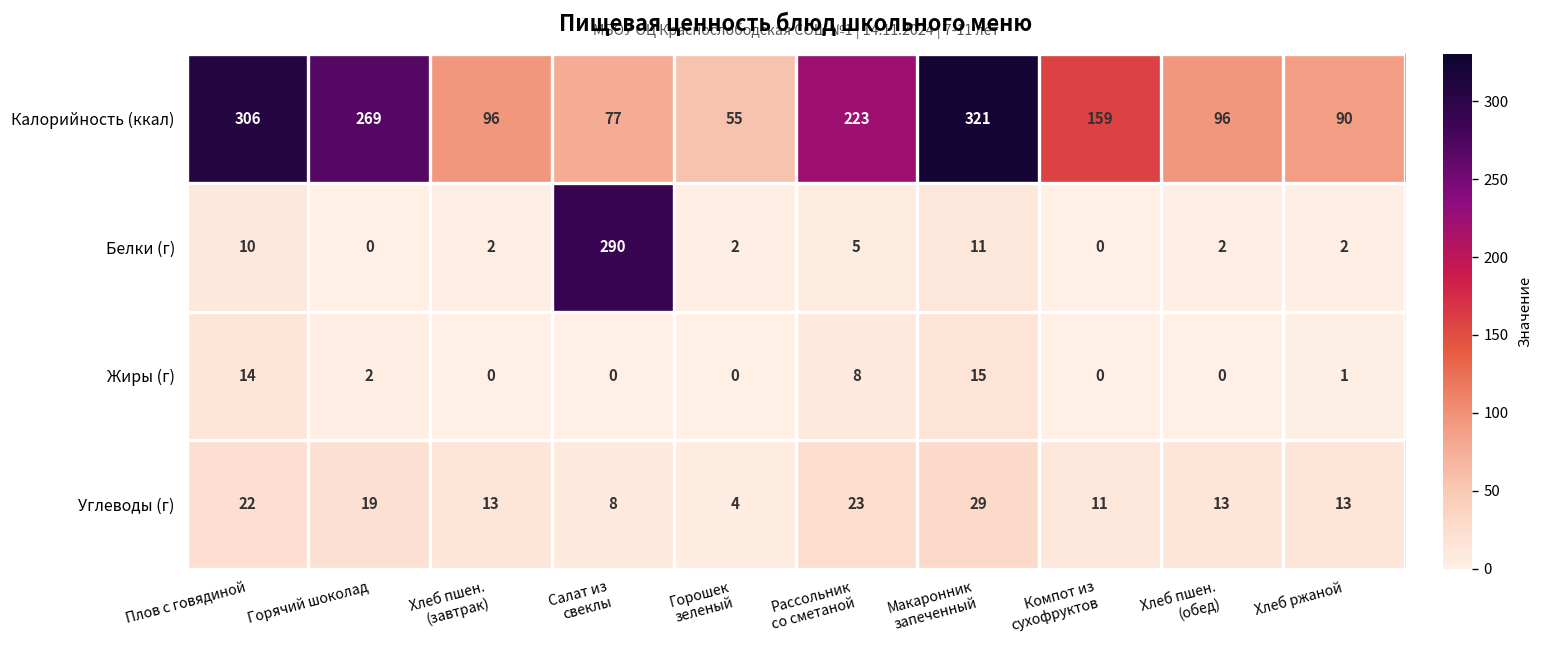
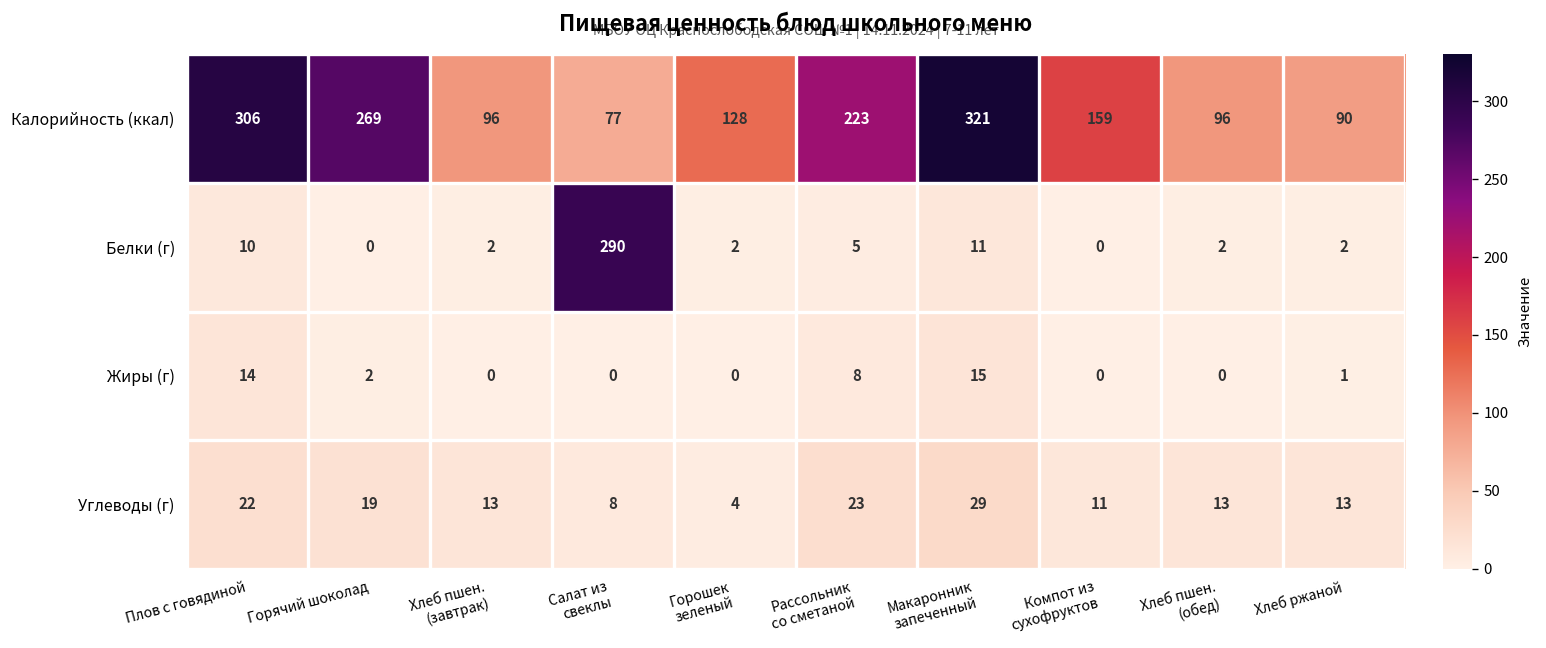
  {
    "Калорийность (ккал)": {
      "Плов с говядиной": 306,
      "Горячий шоколад": 269,
      "Хлеб пшен. (завтрак)": 96,
      "Салат из свеклы": 77,
-     "Горошек зеленый": 55,
+     "Горошек зеленый": 128,
      "Рассольник со сметаной": 223,
      "Макаронник запеченный": 321,
      "Компот из сухофруктов": 159,
      "Хлеб пшен. (обед)": 96,
      "Хлеб ржаной": 90
    },
    "Белки (г)": {
      "Плов с говядиной": 10,
      "Горячий шоколад": 0,
      "Хлеб пшен. (завтрак)": 2,
      "Салат из свеклы": 290,
      "Горошек зеленый": 2,
      "Рассольник со сметаной": 5,
      "Макаронник запеченный": 11,
      "Компот из сухофруктов": 0,
      "Хлеб пшен. (обед)": 2,
      "Хлеб ржаной": 2
    },
    "Жиры (г)": {
      "Плов с говядиной": 14,
      "Горячий шоколад": 2,
      "Хлеб пшен. (завтрак)": 0,
      "Салат из свеклы": 0,
      "Горошек зеленый": 0,
      "Рассольник со сметаной": 8,
      "Макаронник запеченный": 15,
      "Компот из сухофруктов": 0,
      "Хлеб пшен. (обед)": 0,
      "Хлеб ржаной": 1
    },
    "Углеводы (г)": {
      "Плов с говядиной": 22,
      "Горячий шоколад": 19,
      "Хлеб пшен. (завтрак)": 13,
      "Салат из свеклы": 8,
      "Горошек зеленый": 4,
      "Рассольник со сметаной": 23,
      "Макаронник запеченный": 29,
      "Компот из сухофруктов": 11,
      "Хлеб пшен. (обед)": 13,
      "Хлеб ржаной": 13
    }
  }
